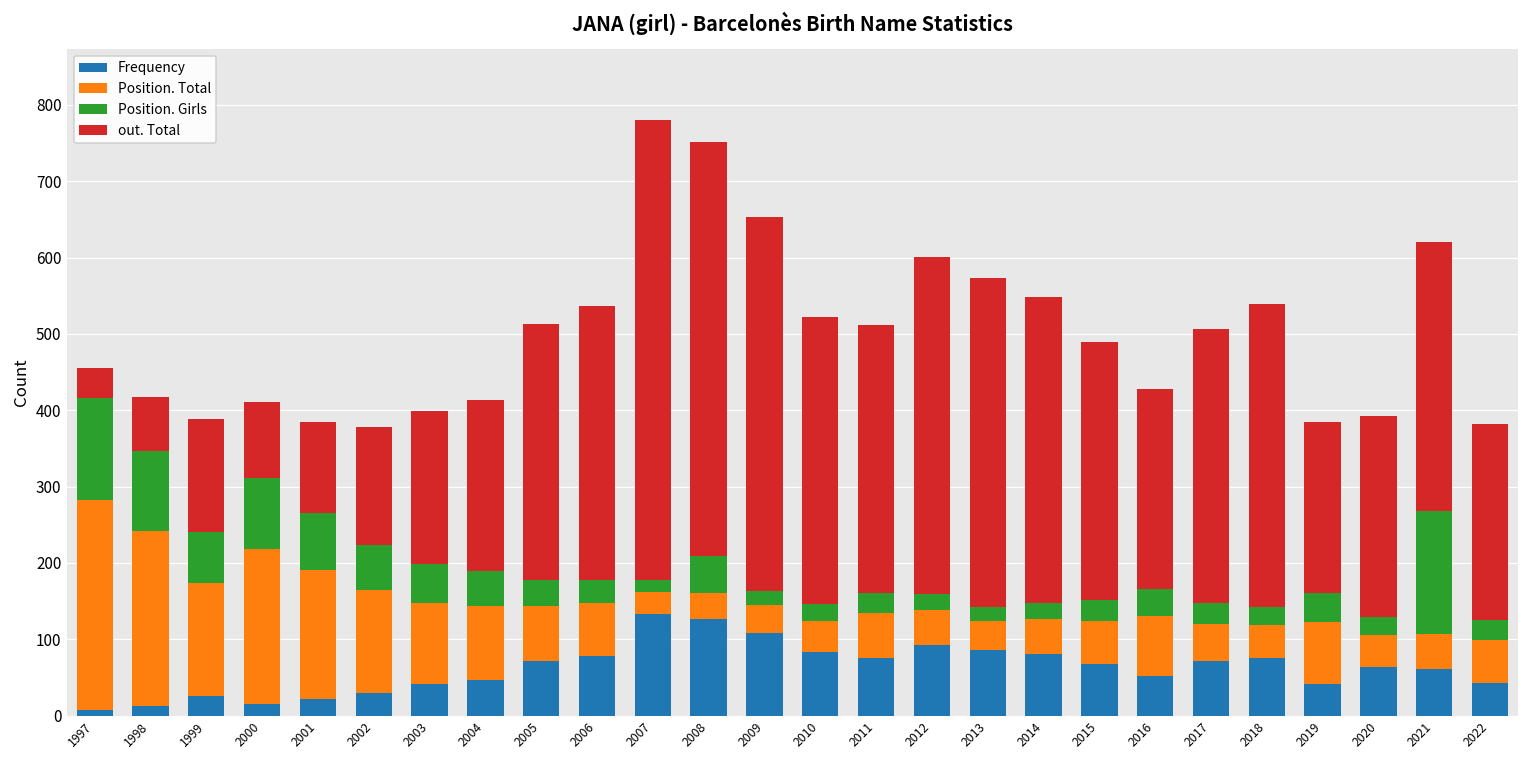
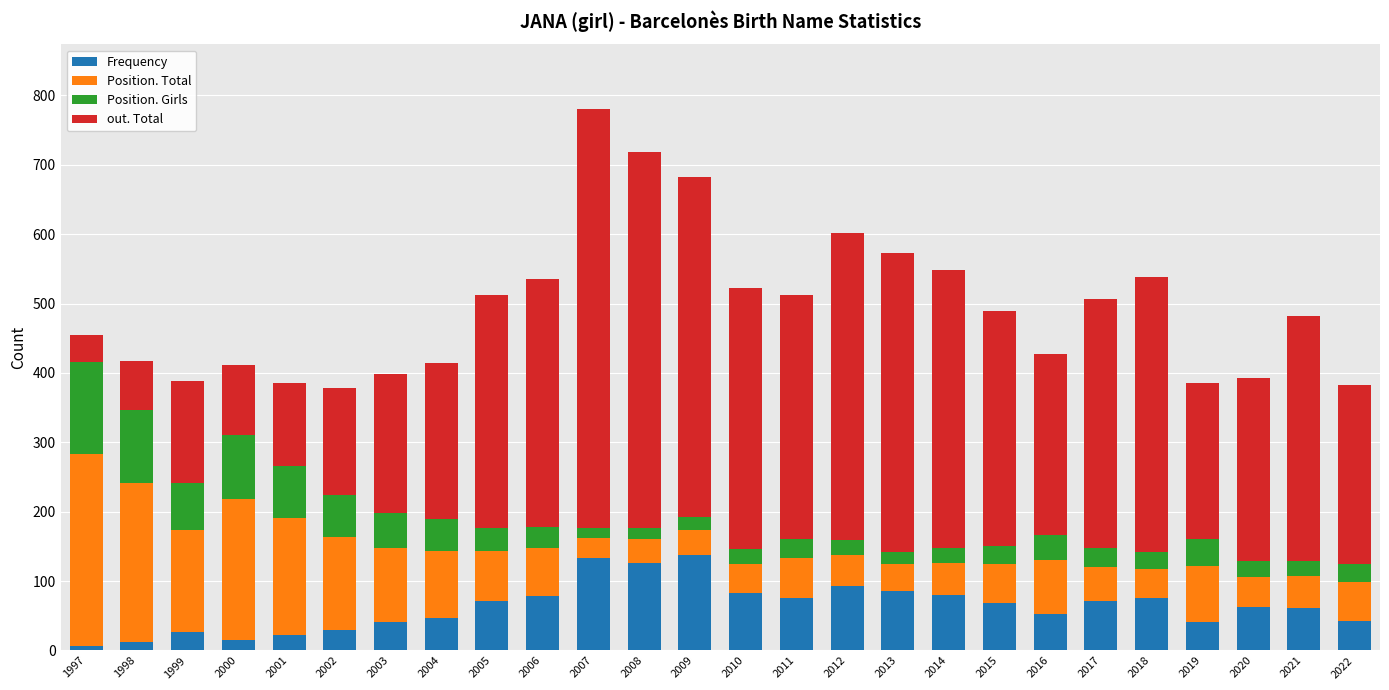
  {
    "Frequency": {
      "1997": 10,
      "1998": 10,
      "1999": 30,
      "2000": 20,
      "2001": 20,
      "2002": 30,
      "2003": 40,
      "2004": 50,
      "2005": 70,
      "2006": 80,
      "2007": 130,
      "2008": 130,
-     "2009": 110,
+     "2009": 140,
      "2010": 80,
      "2011": 80,
      "2012": 90,
      "2013": 90,
      "2014": 80,
      "2015": 70,
      "2016": 50,
      "2017": 70,
      "2018": 80,
      "2019": 40,
      "2020": 60,
      "2021": 60,
      "2022": 40
    },
    "Position. Total": {
      "1997": 280,
      "1998": 230,
      "1999": 150,
      "2000": 200,
      "2001": 170,
      "2002": 130,
      "2003": 110,
      "2004": 100,
      "2005": 70,
      "2006": 70,
      "2007": 30,
      "2008": 30,
      "2009": 40,
      "2010": 40,
      "2011": 60,
      "2012": 50,
      "2013": 40,
      "2014": 50,
      "2015": 60,
      "2016": 80,
      "2017": 50,
      "2018": 40,
      "2019": 80,
      "2020": 40,
      "2021": 50,
      "2022": 60
    },
    "Position. Girls": {
      "1997": 130,
      "1998": 110,
      "1999": 70,
      "2000": 90,
      "2001": 80,
      "2002": 60,
      "2003": 50,
      "2004": 50,
      "2005": 30,
      "2006": 30,
      "2007": 20,
-     "2008": 50,
+     "2008": 20,
      "2009": 20,
      "2010": 20,
      "2011": 30,
      "2012": 20,
      "2013": 20,
      "2014": 20,
      "2015": 30,
      "2016": 40,
      "2017": 30,
      "2018": 20,
      "2019": 40,
      "2020": 20,
-     "2021": 160,
+     "2021": 20,
      "2022": 30
    },
    "out. Total": {
      "1997": 40,
      "1998": 70,
      "1999": 150,
      "2000": 100,
      "2001": 120,
      "2002": 150,
      "2003": 200,
      "2004": 220,
      "2005": 340,
      "2006": 360,
      "2007": 600,
      "2008": 540,
      "2009": 490,
      "2010": 380,
      "2011": 350,
      "2012": 440,
      "2013": 430,
      "2014": 400,
      "2015": 340,
      "2016": 260,
      "2017": 360,
      "2018": 400,
      "2019": 220,
      "2020": 260,
      "2021": 350,
      "2022": 260
    }
  }
